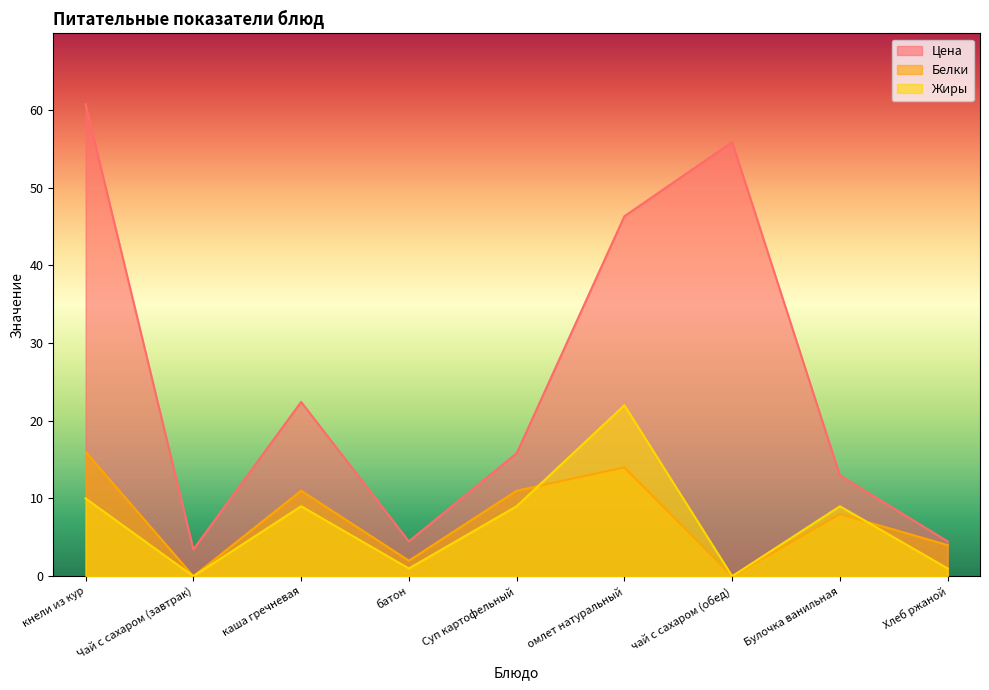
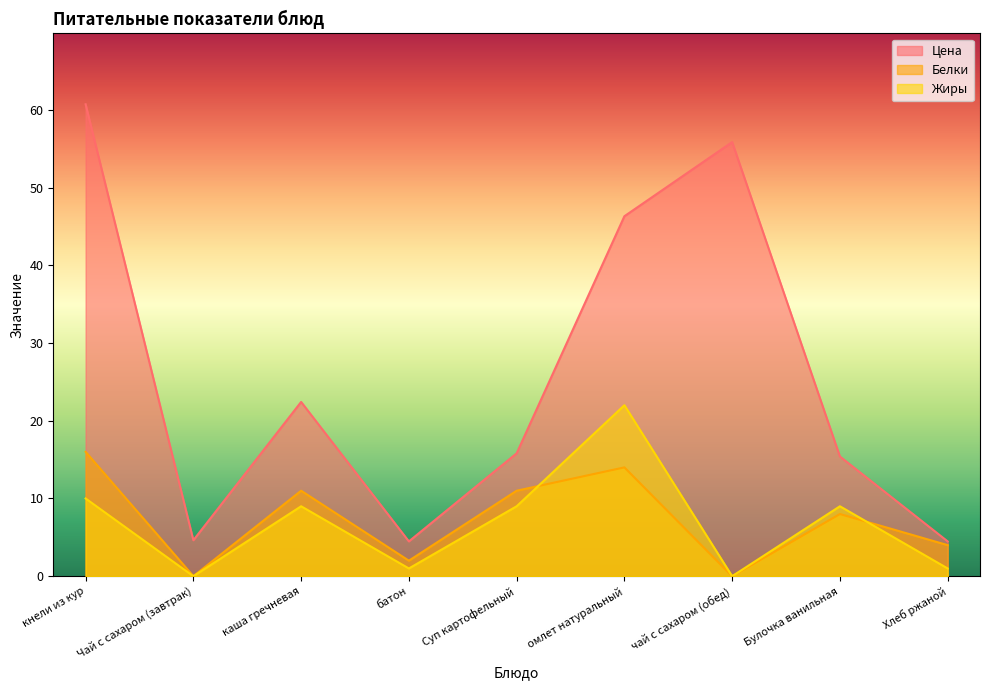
  {
    "Цена": {
      "кнели из кур": 61,
-     "Чай с сахаром (завтрак)": 3,
+     "Чай с сахаром (завтрак)": 5,
      "каша гречневая": 22,
      "батон": 4,
      "Суп картофельный": 16,
      "омлет натуральный": 46,
      "чай с сахаром (обед)": 56,
-     "Булочка ванильная": 13,
+     "Булочка ванильная": 15,
      "Хлеб ржаной": 4
    }
  }
